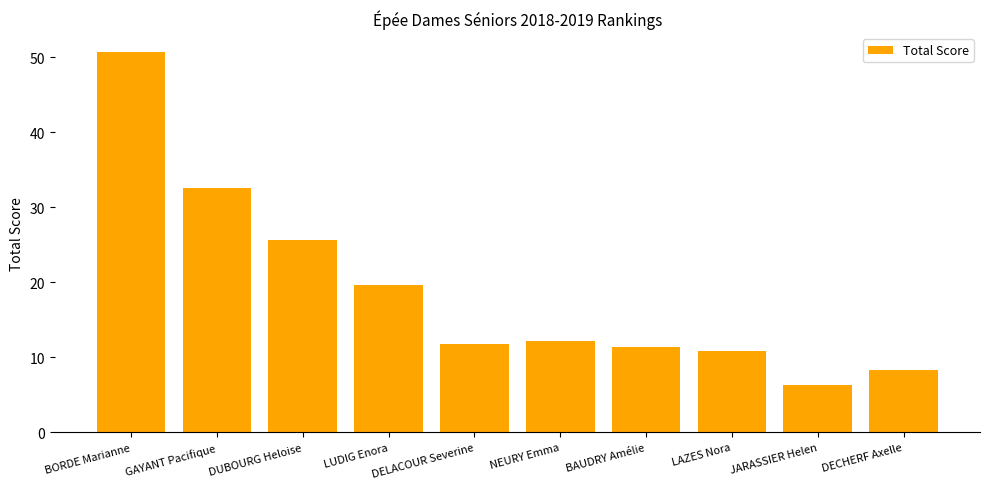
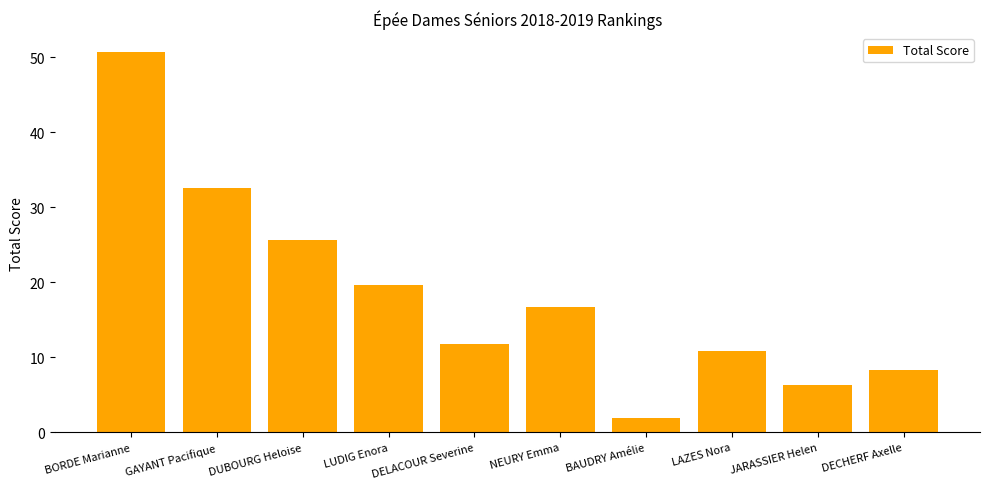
  {
    "BORDE Marianne": 51,
    "GAYANT Pacifique": 33,
    "DUBOURG Heloise": 26,
    "LUDIG Enora": 20,
    "DELACOUR Severine": 12,
-   "NEURY Emma": 12,
-   "BAUDRY Amélie": 11,
+   "NEURY Emma": 17,
+   "BAUDRY Amélie": 2,
    "LAZES Nora": 11,
    "JARASSIER Helen": 6,
    "DECHERF Axelle": 8
  }
